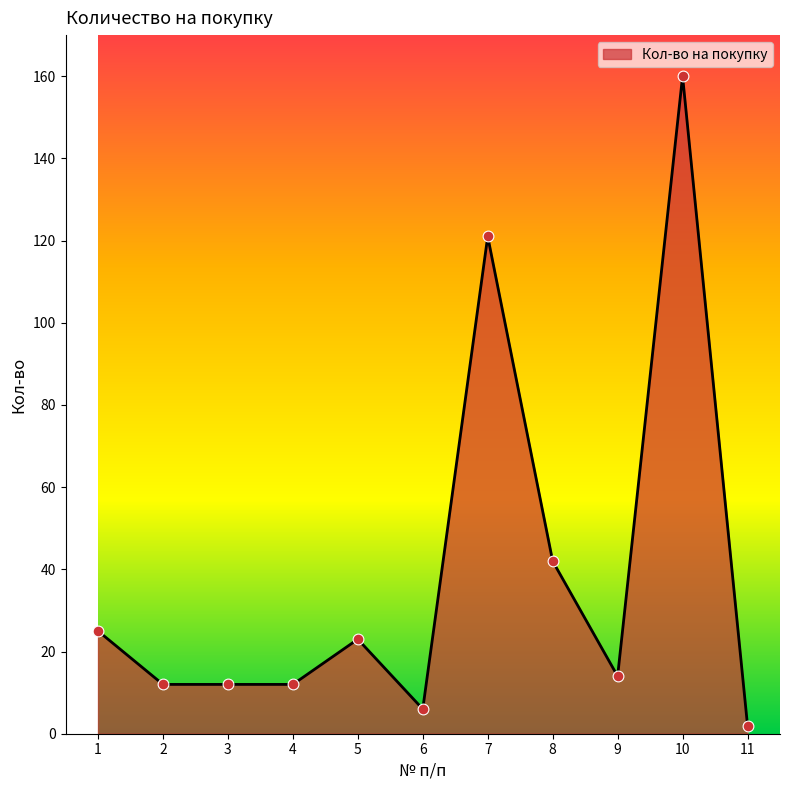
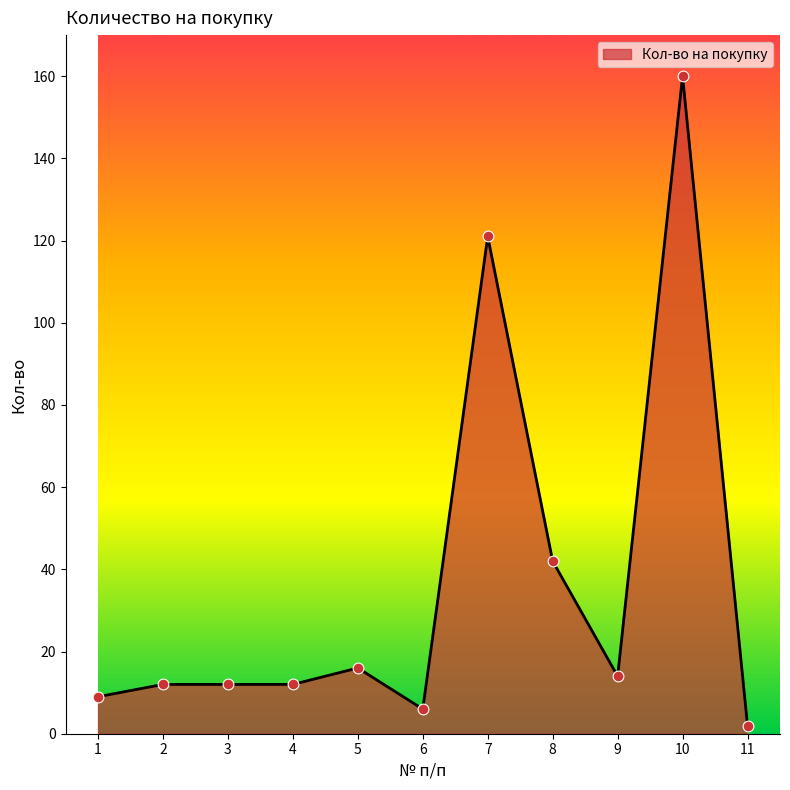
  {
-   "1": 25,
+   "1": 9,
    "2": 12,
    "3": 12,
    "4": 12,
-   "5": 23,
+   "5": 16,
    "6": 6,
    "7": 121,
    "8": 42,
    "9": 14,
    "10": 160,
    "11": 2
  }
